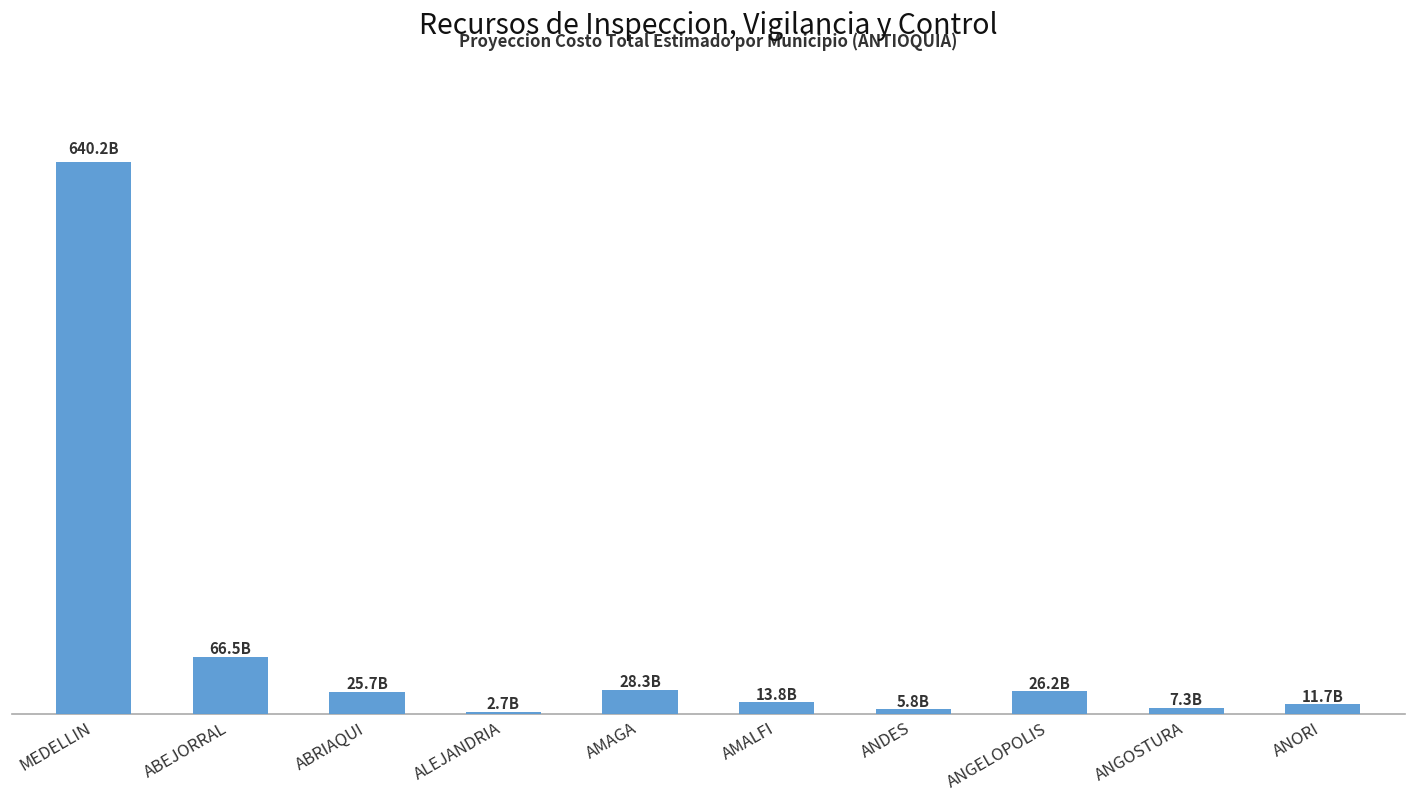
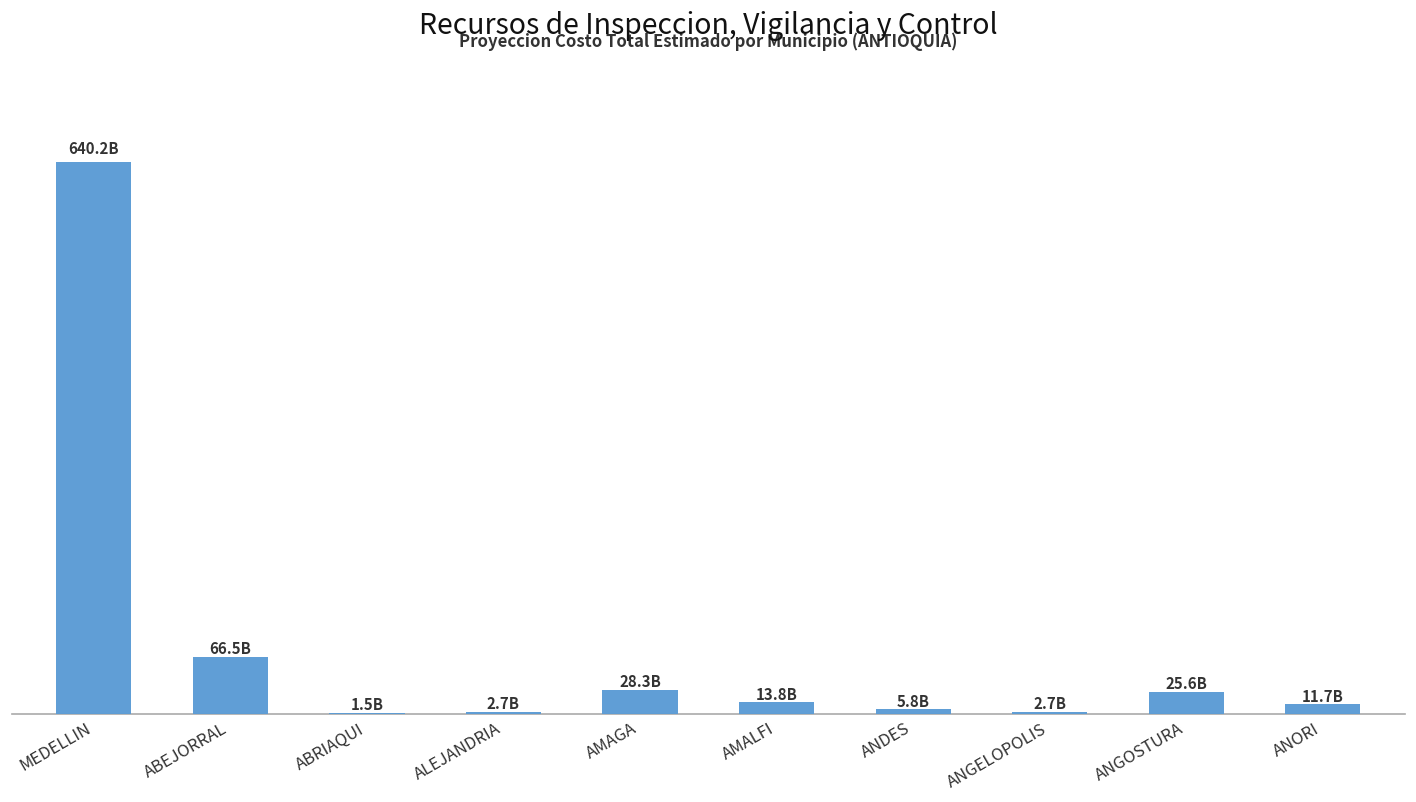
  {
    "MEDELLIN": "640.2B",
    "ABEJORRAL": "66.5B",
-   "ABRIAQUI": "25.7B",
+   "ABRIAQUI": "1.5B",
    "ALEJANDRIA": "2.7B",
    "AMAGA": "28.3B",
    "AMALFI": "13.8B",
    "ANDES": "5.8B",
-   "ANGELOPOLIS": "26.2B",
-   "ANGOSTURA": "7.3B",
+   "ANGELOPOLIS": "2.7B",
+   "ANGOSTURA": "25.6B",
    "ANORI": "11.7B"
  }
